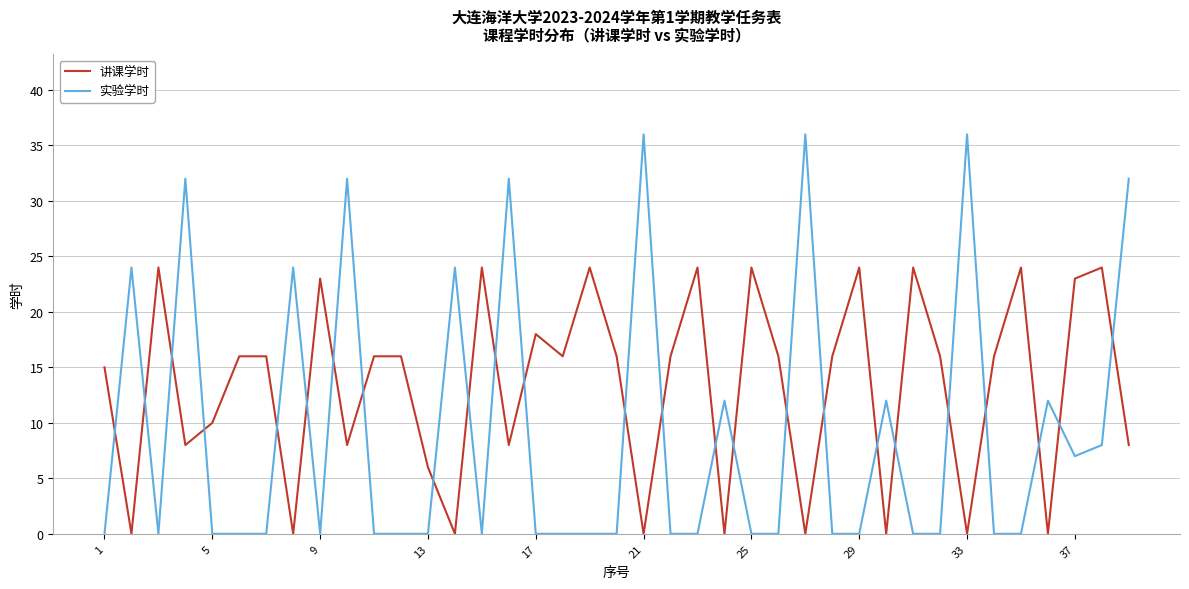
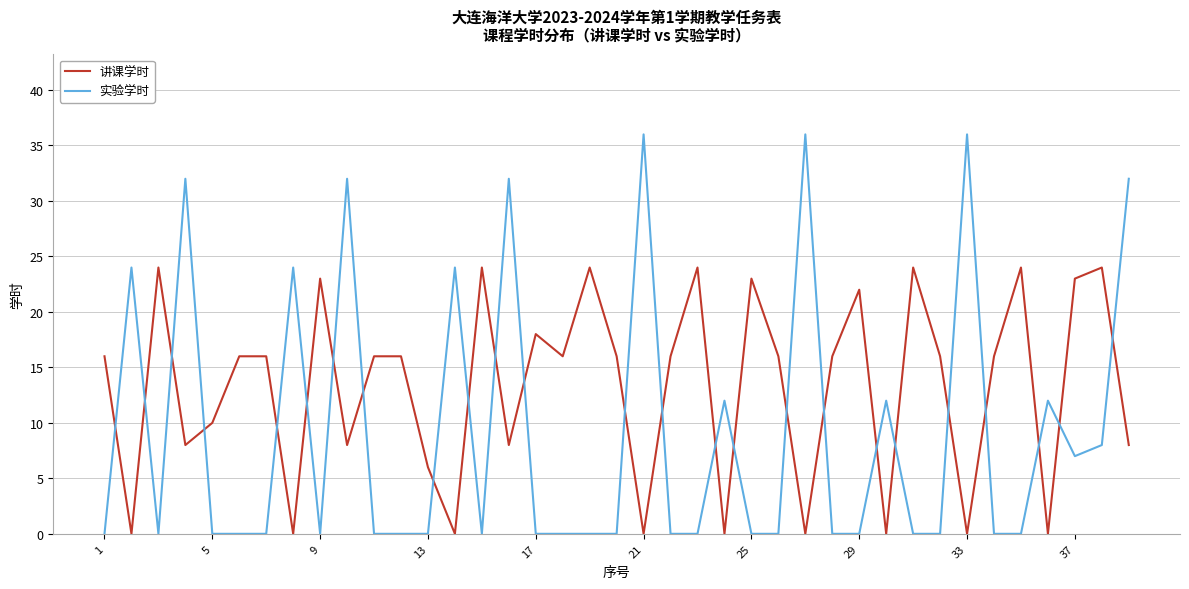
  {
    "讲课学时": {
-     "1": 15,
+     "1": 16,
      "5": 10,
      "9": 23,
      "13": 6,
      "17": 18,
      "21": 0,
-     "25": 24,
-     "29": 24,
+     "25": 23,
+     "29": 22,
      "33": 0,
      "37": 23
    },
    "实验学时": {
      "1": 0,
      "5": 0,
      "9": 0,
      "13": 0,
      "17": 0,
      "21": 36,
      "25": 0,
      "29": 0,
      "33": 36,
      "37": 7
    }
  }
